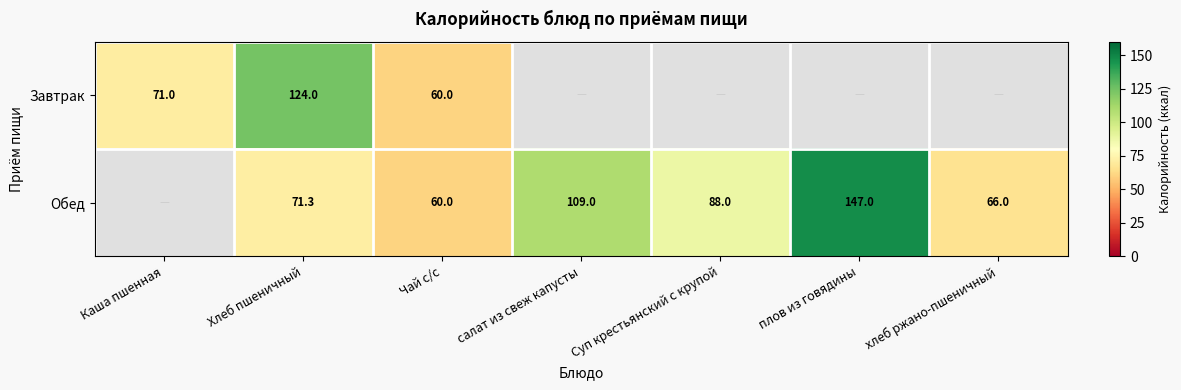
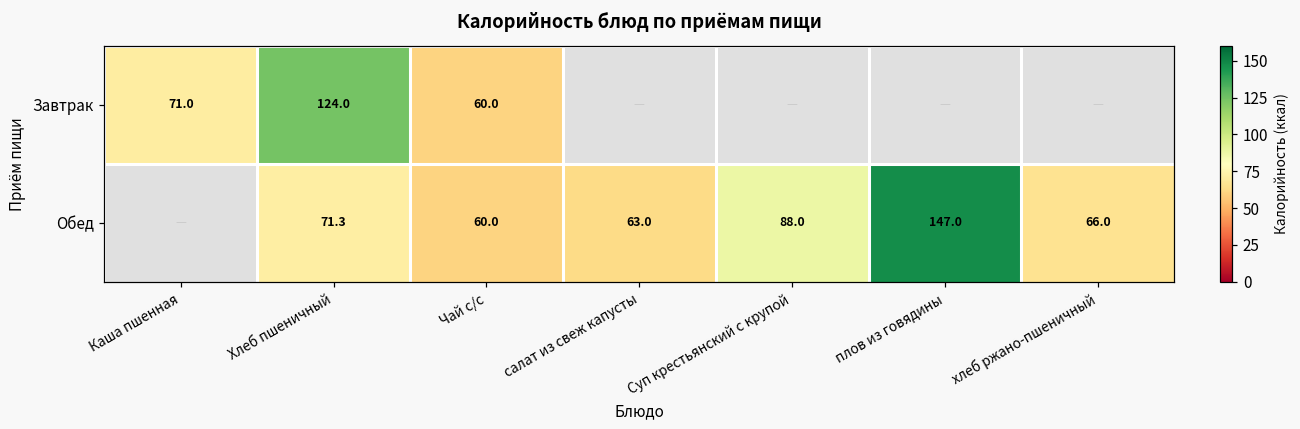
  {
    "Завтрак": {
      "Каша пшенная": 71.0,
      "Хлеб пшеничный": 124.0,
      "Чай с/с": 60.0
    },
    "Обед": {
      "Хлеб пшеничный": 71.3,
      "Чай с/с": 60.0,
-     "салат из свеж капусты": 109.0,
+     "салат из свеж капусты": 63.0,
      "Суп крестьянский с крупой": 88.0,
      "плов из говядины": 147.0,
      "хлеб ржано-пшеничный": 66.0
    }
  }
